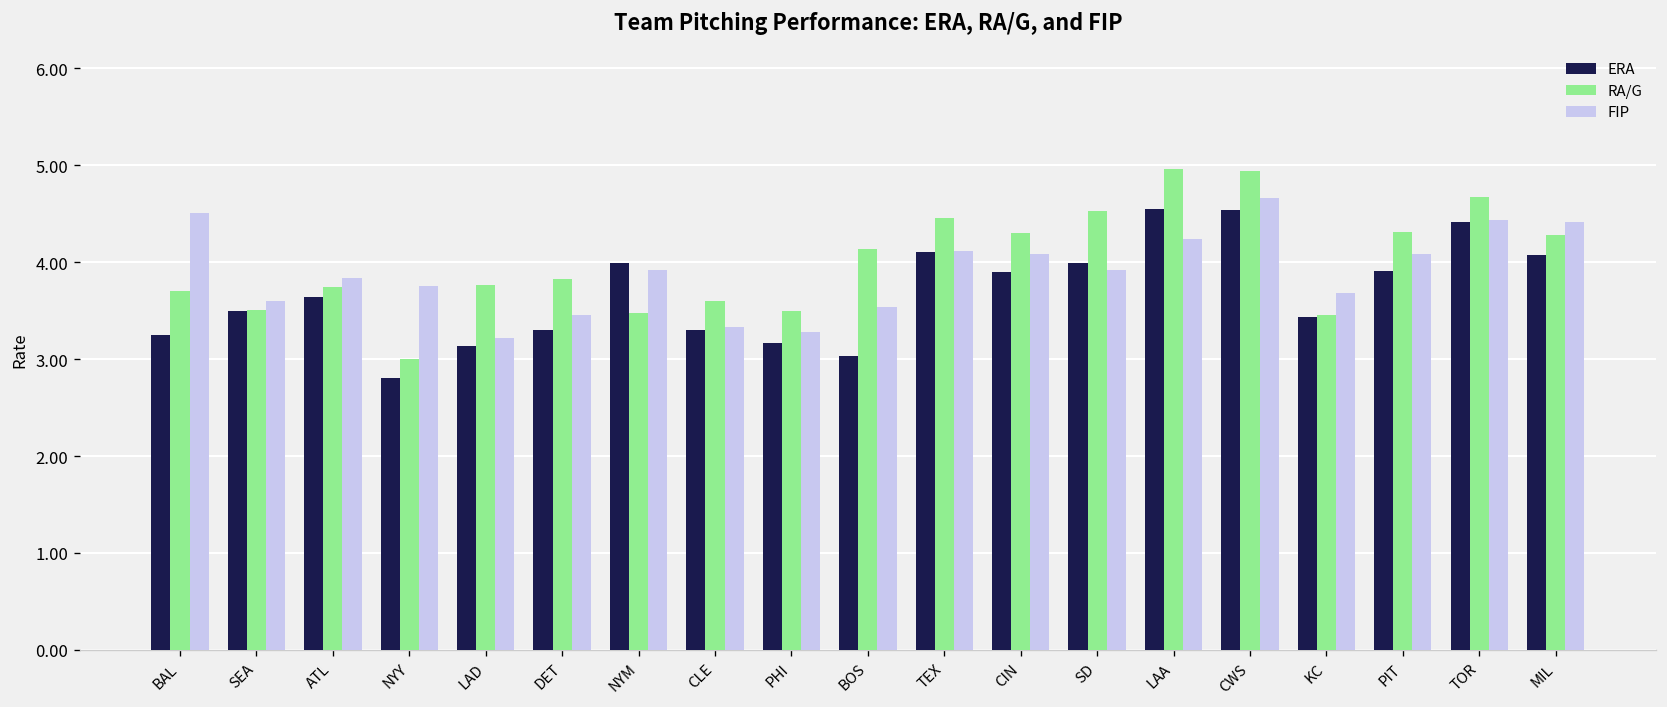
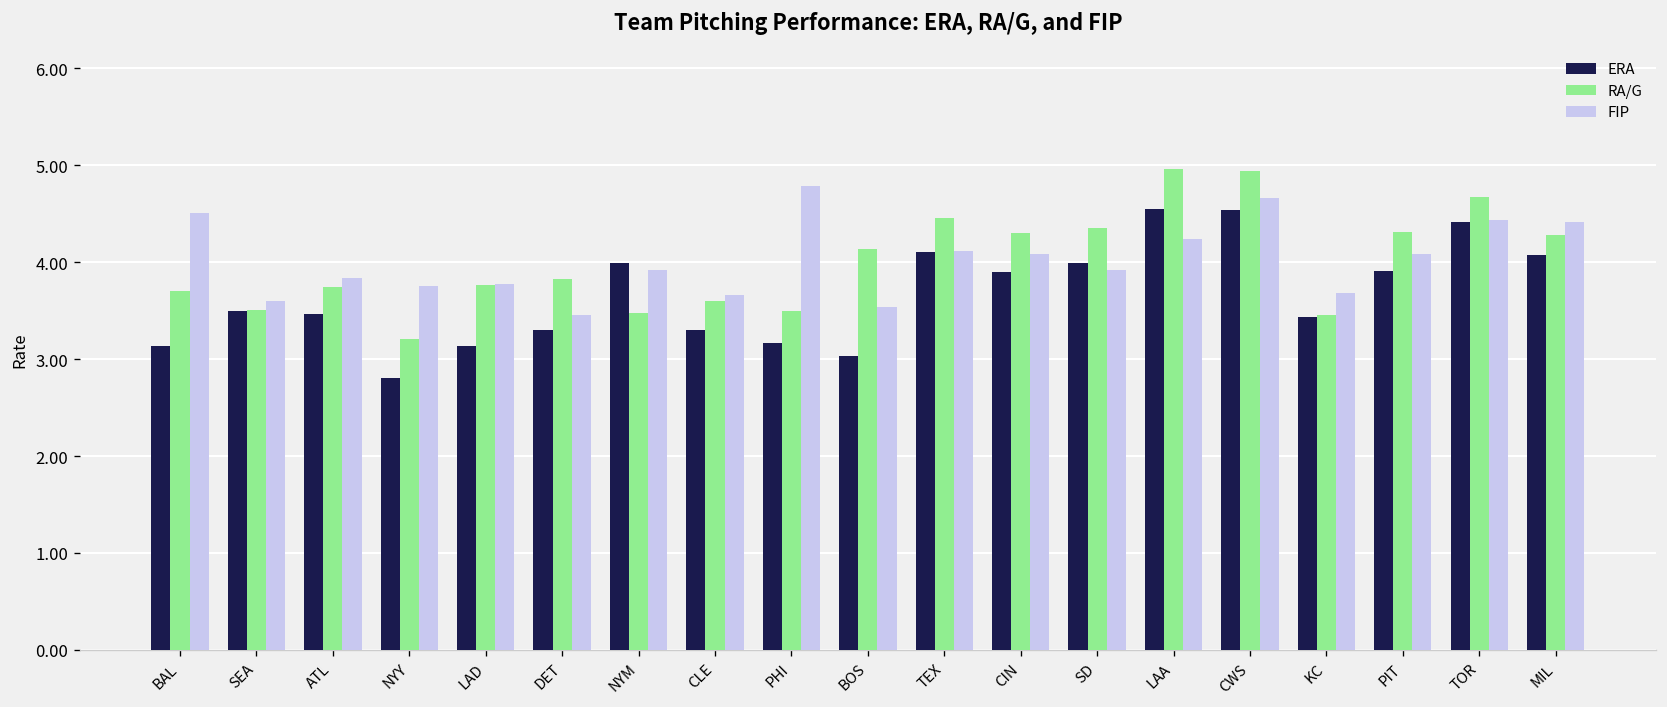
  {
    "ERA": {
-     "BAL": 3.3,
+     "BAL": 3.1,
      "SEA": 3.5,
-     "ATL": 3.6,
+     "ATL": 3.5,
      "NYY": 2.8,
      "LAD": 3.1,
      "DET": 3.3,
      "NYM": 4.0,
      "CLE": 3.3,
      "PHI": 3.2,
      "BOS": 3.0,
      "TEX": 4.1,
      "CIN": 3.9,
      "SD": 4.0,
      "LAA": 4.6,
      "CWS": 4.5,
      "KC": 3.4,
      "PIT": 3.9,
      "TOR": 4.4,
      "MIL": 4.1
    },
    "RA/G": {
      "BAL": 3.7,
      "SEA": 3.5,
      "ATL": 3.7,
-     "NYY": 3.0,
+     "NYY": 3.2,
      "LAD": 3.8,
      "DET": 3.8,
      "NYM": 3.5,
      "CLE": 3.6,
      "PHI": 3.5,
      "BOS": 4.1,
      "TEX": 4.5,
      "CIN": 4.3,
-     "SD": 4.5,
+     "SD": 4.4,
      "LAA": 5.0,
      "CWS": 4.9,
      "KC": 3.5,
      "PIT": 4.3,
      "TOR": 4.7,
      "MIL": 4.3
    },
    "FIP": {
      "BAL": 4.5,
      "SEA": 3.6,
      "ATL": 3.8,
      "NYY": 3.8,
-     "LAD": 3.2,
+     "LAD": 3.8,
      "DET": 3.5,
      "NYM": 3.9,
-     "CLE": 3.3,
-     "PHI": 3.3,
+     "CLE": 3.7,
+     "PHI": 4.8,
      "BOS": 3.5,
      "TEX": 4.1,
      "CIN": 4.1,
      "SD": 3.9,
      "LAA": 4.2,
      "CWS": 4.7,
      "KC": 3.7,
      "PIT": 4.1,
      "TOR": 4.4,
      "MIL": 4.4
    }
  }
